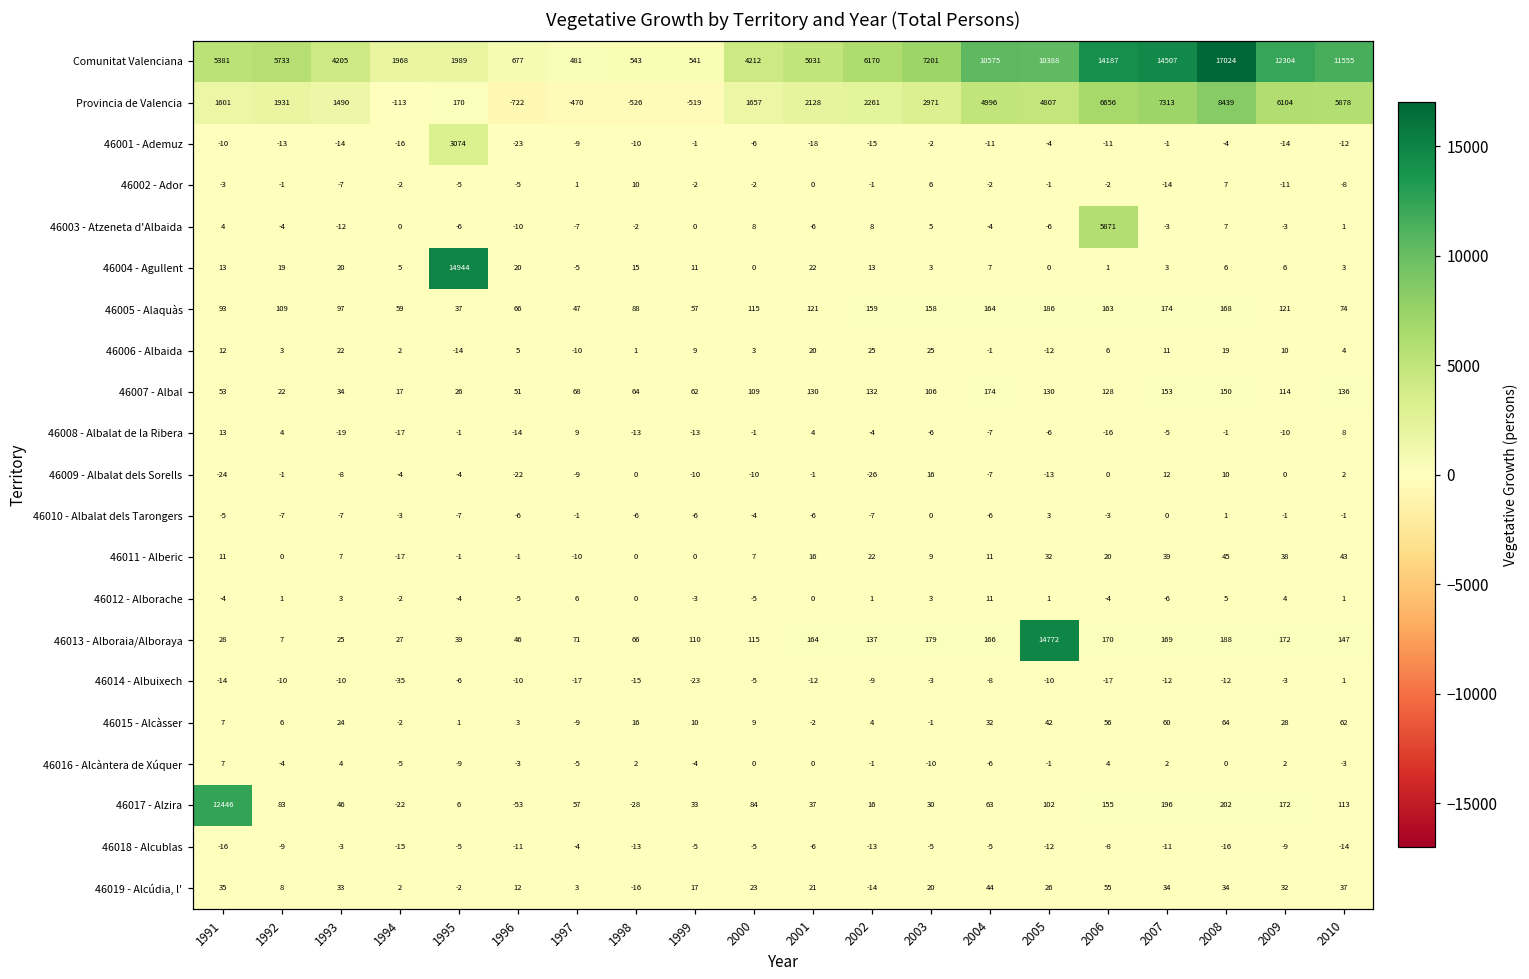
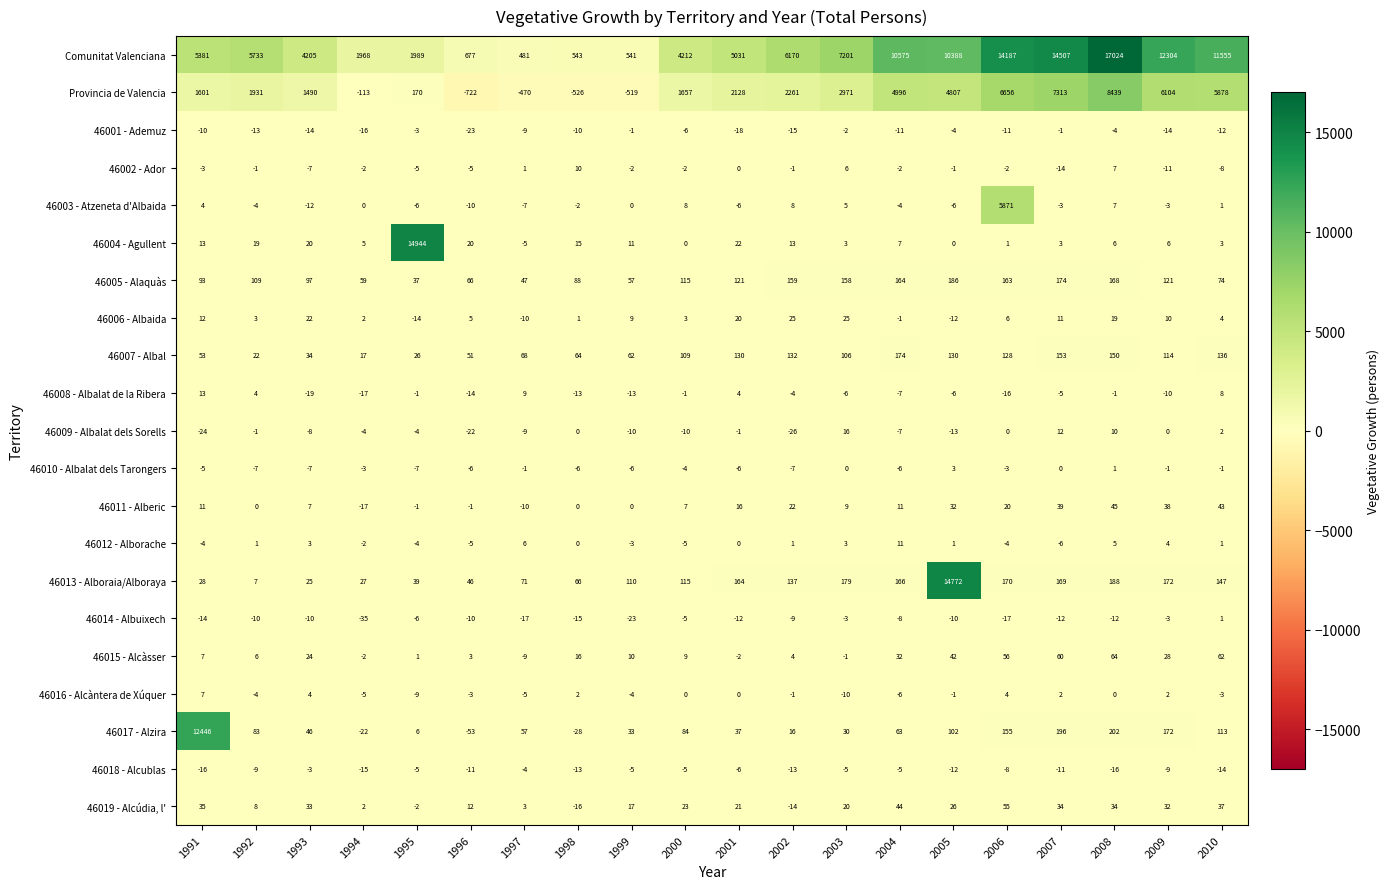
  {
    "46001 - Ademuz": {
      "1991": -10,
      "1992": -13,
      "1993": -14,
      "1994": -16,
-     "1995": 3074,
+     "1995": -3,
      "1996": -23,
      "1997": -9,
      "1998": -10,
      "1999": -1,
      "2000": -6,
      "2001": -18,
      "2002": -15,
      "2003": -2,
      "2004": -11,
      "2005": -4,
      "2006": -11,
      "2007": -1,
      "2008": -4,
      "2009": -14,
      "2010": -12
    }
  }
